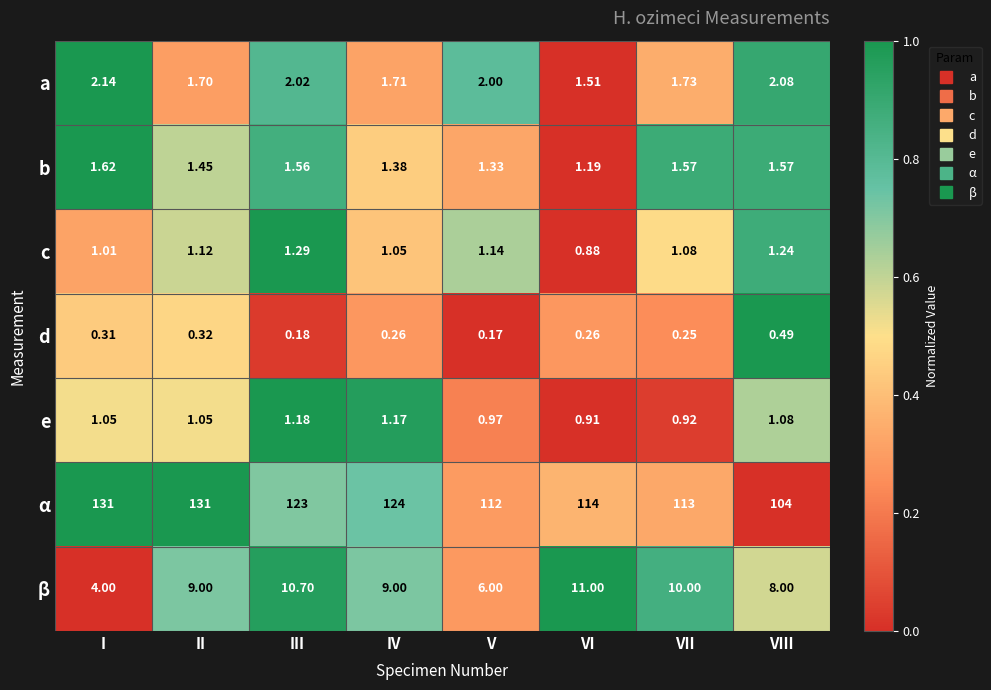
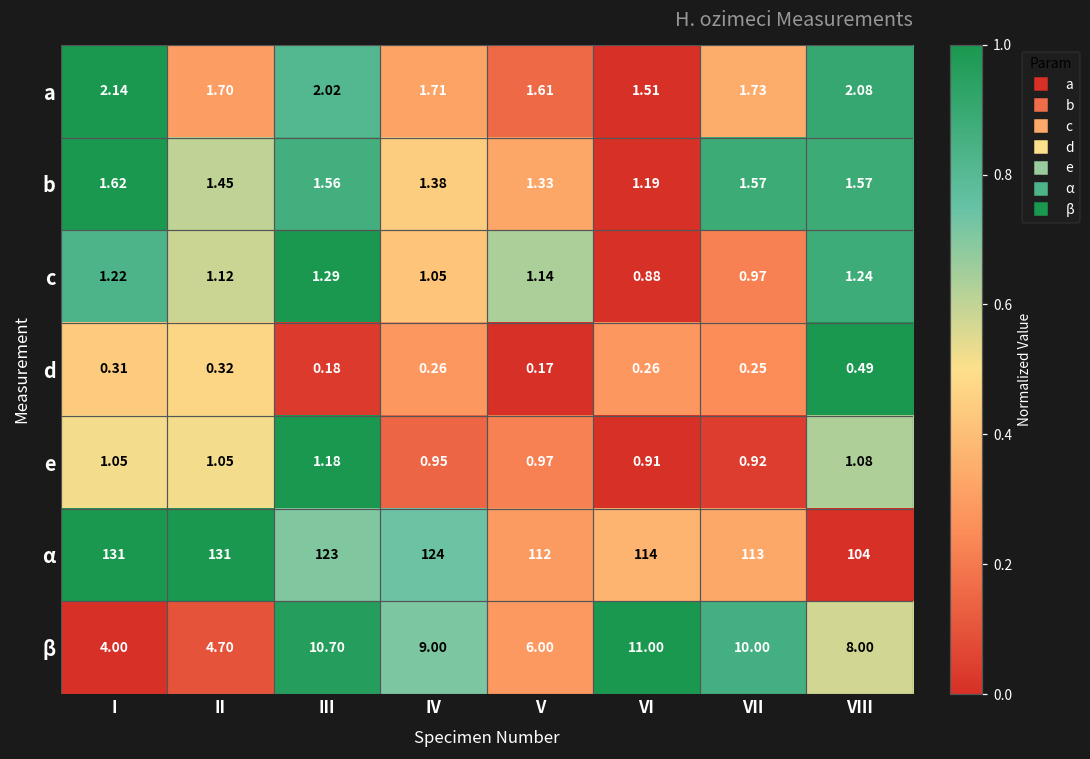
  {
    "a": {
      "I": 2.14,
      "II": 1.70,
      "III": 2.02,
      "IV": 1.71,
-     "V": 2.00,
+     "V": 1.61,
      "VI": 1.51,
      "VII": 1.73,
      "VIII": 2.08
    },
    "b": {
      "I": 1.62,
      "II": 1.45,
      "III": 1.56,
      "IV": 1.38,
      "V": 1.33,
      "VI": 1.19,
      "VII": 1.57,
      "VIII": 1.57
    },
    "c": {
-     "I": 1.01,
+     "I": 1.22,
      "II": 1.12,
      "III": 1.29,
      "IV": 1.05,
      "V": 1.14,
      "VI": 0.88,
-     "VII": 1.08,
+     "VII": 0.97,
      "VIII": 1.24
    },
    "d": {
      "I": 0.31,
      "II": 0.32,
      "III": 0.18,
      "IV": 0.26,
      "V": 0.17,
      "VI": 0.26,
      "VII": 0.25,
      "VIII": 0.49
    },
    "e": {
      "I": 1.05,
      "II": 1.05,
      "III": 1.18,
-     "IV": 1.17,
+     "IV": 0.95,
      "V": 0.97,
      "VI": 0.91,
      "VII": 0.92,
      "VIII": 1.08
    },
    "α": {
      "I": 131,
      "II": 131,
      "III": 123,
      "IV": 124,
      "V": 112,
      "VI": 114,
      "VII": 113,
      "VIII": 104
    },
    "β": {
      "I": 4.00,
-     "II": 9.00,
+     "II": 4.70,
      "III": 10.70,
      "IV": 9.00,
      "V": 6.00,
      "VI": 11.00,
      "VII": 10.00,
      "VIII": 8.00
    }
  }
